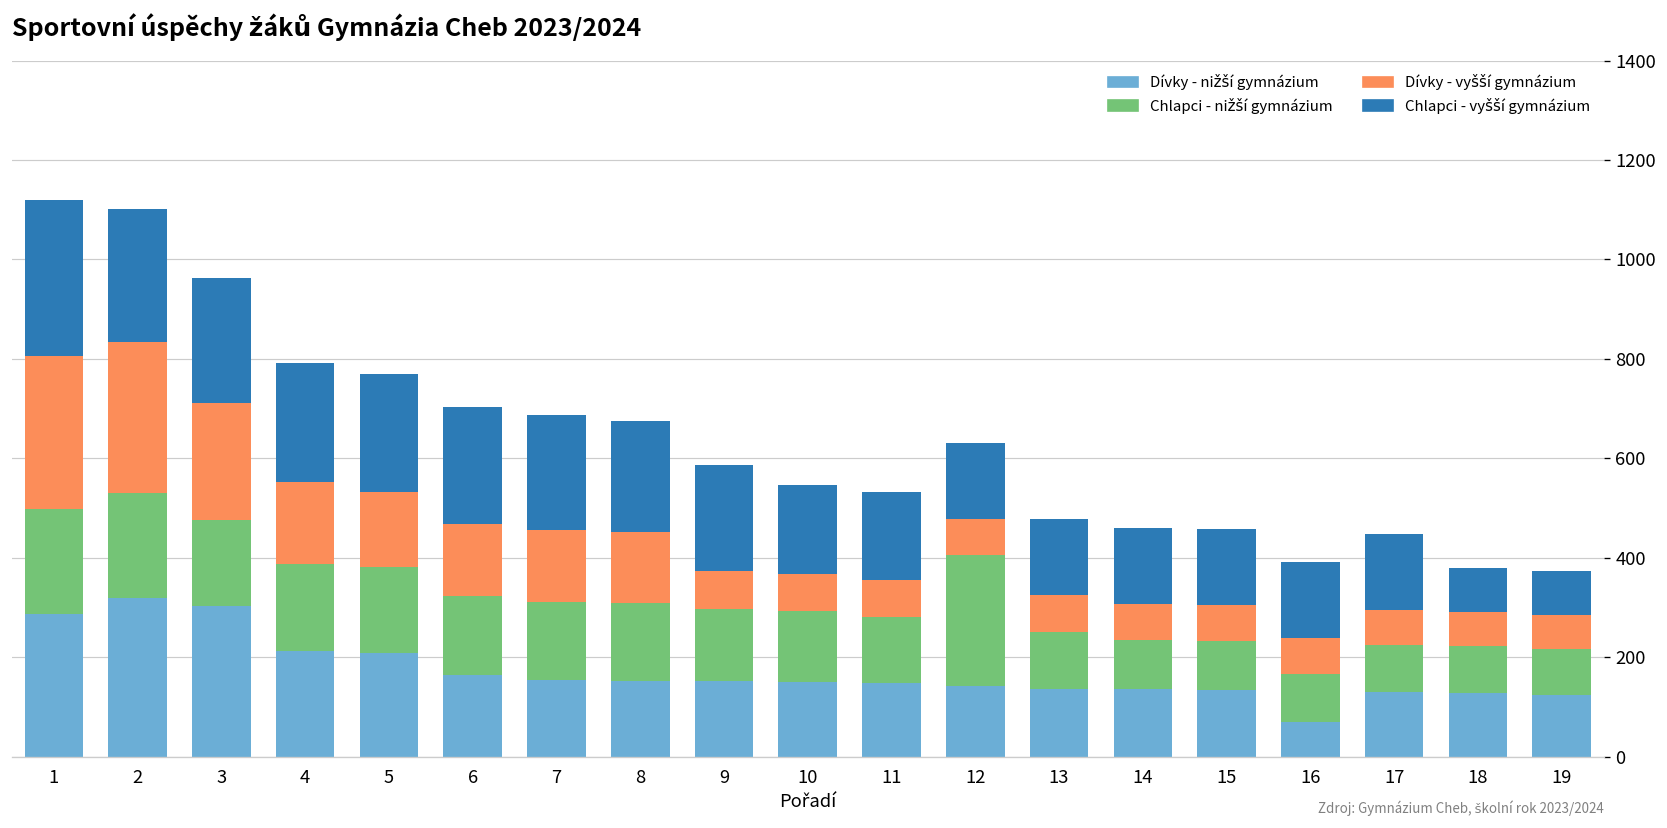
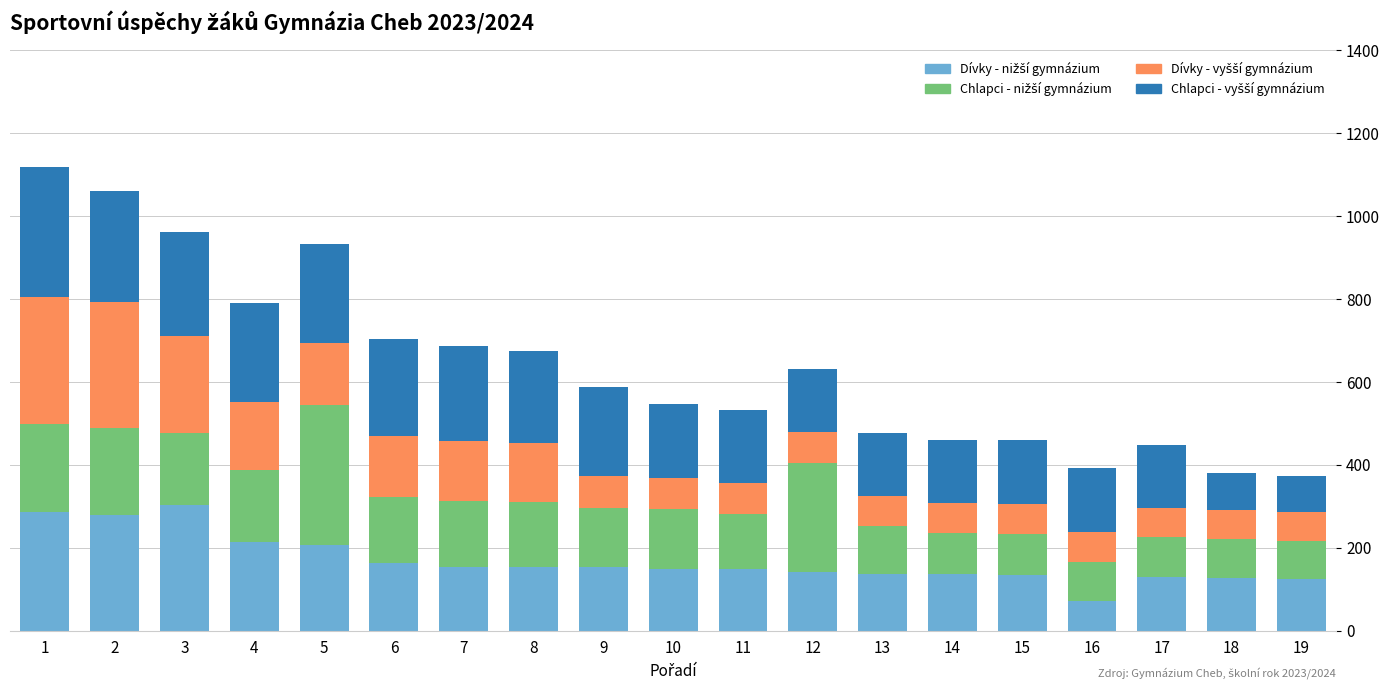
  {
    "Dívky - nižší gymnázium": {
      "1": 290,
-     "2": 320,
+     "2": 280,
      "3": 300,
      "4": 210,
      "5": 210,
      "6": 160,
      "7": 150,
      "8": 150,
      "9": 150,
      "10": 150,
      "11": 150,
      "12": 140,
      "13": 140,
      "14": 140,
      "15": 140,
      "16": 70,
      "17": 130,
      "18": 130,
      "19": 130
    },
    "Chlapci - nižší gymnázium": {
      "1": 210,
      "2": 210,
      "3": 170,
      "4": 180,
-     "5": 170,
+     "5": 340,
      "6": 160,
      "7": 160,
      "8": 160,
      "9": 140,
      "10": 140,
      "11": 130,
      "12": 260,
      "13": 120,
      "14": 100,
      "15": 100,
      "16": 100,
      "17": 100,
      "18": 90,
      "19": 90
    },
    "Dívky - vyšší gymnázium": {
      "1": 310,
      "2": 310,
      "3": 240,
      "4": 160,
      "5": 150,
      "6": 150,
      "7": 150,
      "8": 140,
      "9": 80,
      "10": 80,
      "11": 80,
      "12": 70,
      "13": 70,
      "14": 70,
      "15": 70,
      "16": 70,
      "17": 70,
      "18": 70,
      "19": 70
    },
    "Chlapci - vyšší gymnázium": {
      "1": 310,
      "2": 270,
      "3": 250,
      "4": 240,
      "5": 240,
      "6": 230,
      "7": 230,
      "8": 220,
      "9": 210,
      "10": 180,
      "11": 180,
      "12": 150,
      "13": 150,
      "14": 150,
      "15": 150,
      "16": 150,
      "17": 150,
      "18": 90,
      "19": 90
    }
  }
